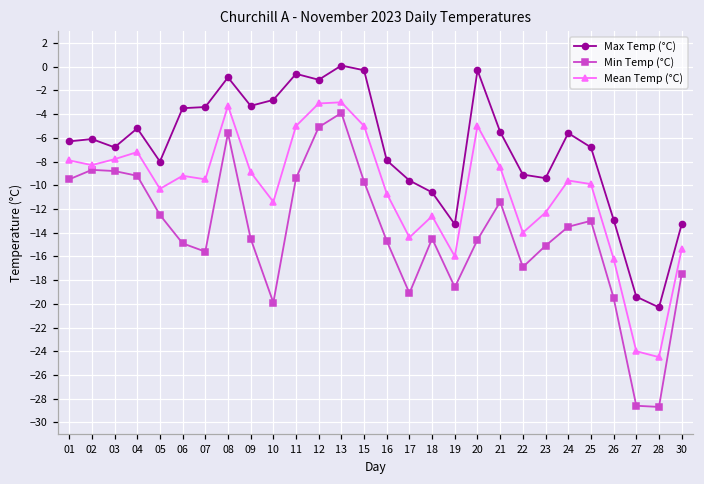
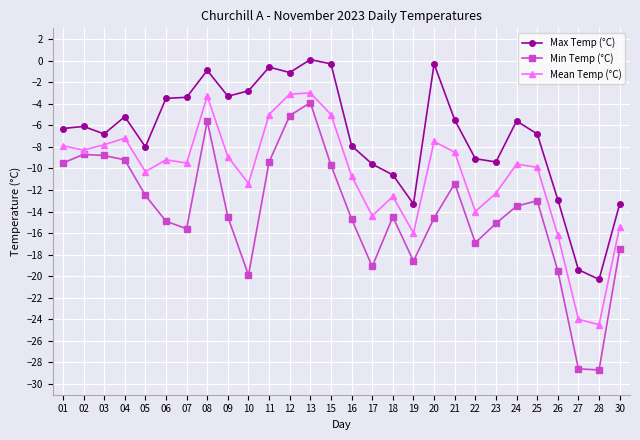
  {
    "Max Temp (°C)": {
      "01": -6.3,
      "02": -6.1,
      "03": -6.8,
      "04": -5.2,
      "05": -8.0,
      "06": -3.5,
      "07": -3.4,
      "08": -0.9,
      "09": -3.3,
      "10": -2.8,
      "11": -0.6,
      "12": -1.1,
      "13": 0.1,
      "15": -0.3,
      "16": -7.9,
      "17": -9.6,
      "18": -10.6,
      "19": -13.3,
      "20": -0.3,
      "21": -5.5,
      "22": -9.1,
      "23": -9.4,
      "24": -5.6,
      "25": -6.8,
      "26": -12.9,
      "27": -19.4,
      "28": -20.3,
      "30": -13.3
    },
    "Min Temp (°C)": {
      "01": -9.5,
      "02": -8.7,
      "03": -8.8,
      "04": -9.2,
      "05": -12.5,
      "06": -14.9,
      "07": -15.6,
      "08": -5.6,
      "09": -14.5,
      "10": -19.9,
      "11": -9.4,
      "12": -5.1,
      "13": -3.9,
      "15": -9.7,
      "16": -14.7,
      "17": -19.1,
      "18": -14.5,
      "19": -18.6,
      "20": -14.6,
      "21": -11.4,
      "22": -16.9,
      "23": -15.1,
      "24": -13.5,
      "25": -13.0,
      "26": -19.5,
      "27": -28.6,
      "28": -28.7,
      "30": -17.5
    },
    "Mean Temp (°C)": {
      "01": -7.9,
      "02": -8.3,
      "03": -7.8,
      "04": -7.2,
      "05": -10.3,
      "06": -9.2,
      "07": -9.5,
      "08": -3.3,
      "09": -8.9,
      "10": -11.4,
      "11": -5.0,
      "12": -3.1,
      "13": -3.0,
      "15": -5.0,
      "16": -10.7,
      "17": -14.4,
      "18": -12.6,
      "19": -16.0,
-     "20": -5.0,
+     "20": -7.5,
      "21": -8.5,
      "22": -14.0,
      "23": -12.3,
      "24": -9.6,
      "25": -9.9,
      "26": -16.2,
      "27": -24.0,
      "28": -24.5,
      "30": -15.4
    }
  }
